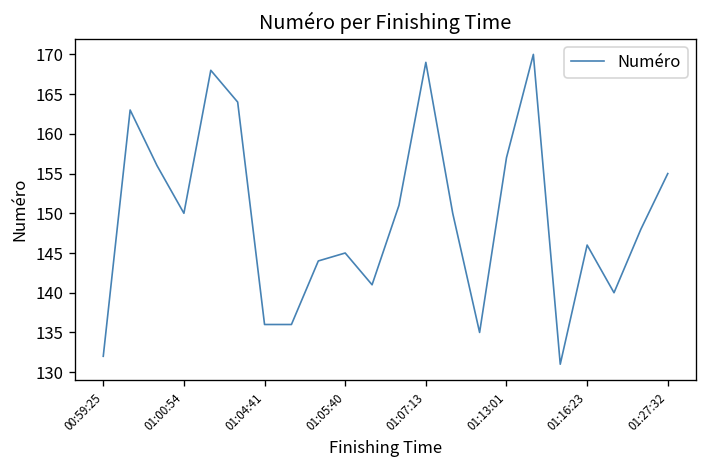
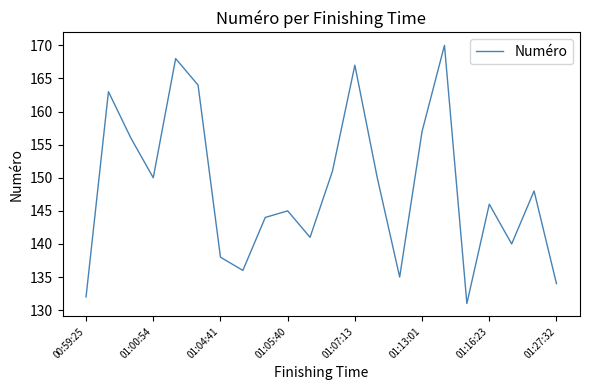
  {
    "00:59:25": 132,
    "01:00:54": 150,
-   "01:04:41": 136,
+   "01:04:41": 138,
    "01:05:40": 145,
-   "01:07:13": 169,
+   "01:07:13": 167,
    "01:13:01": 157,
    "01:16:23": 146,
-   "01:27:32": 155
+   "01:27:32": 134
  }
